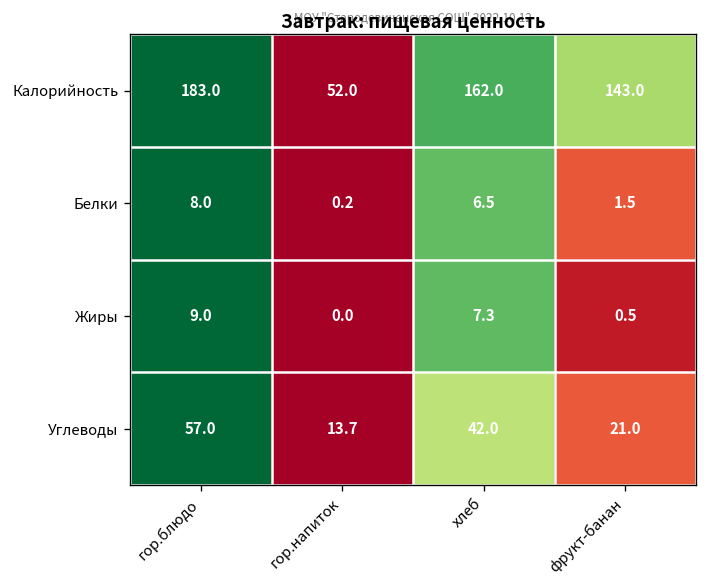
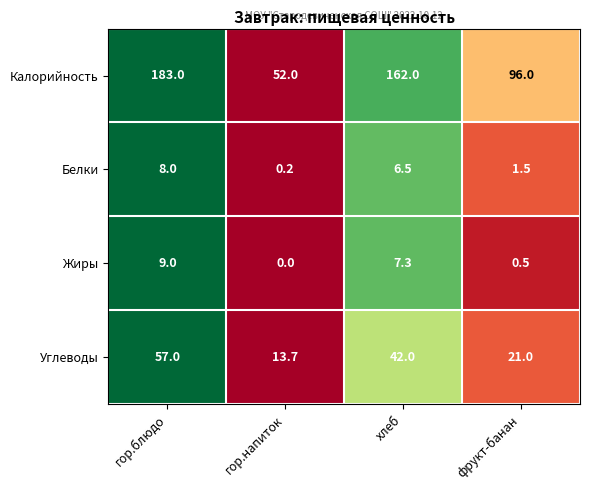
  {
    "Калорийность": {
      "гор.блюдо": 183.0,
      "гор.напиток": 52.0,
      "хлеб": 162.0,
-     "фрукт-банан": 143.0
+     "фрукт-банан": 96.0
    },
    "Белки": {
      "гор.блюдо": 8.0,
      "гор.напиток": 0.2,
      "хлеб": 6.5,
      "фрукт-банан": 1.5
    },
    "Жиры": {
      "гор.блюдо": 9.0,
      "гор.напиток": 0.0,
      "хлеб": 7.3,
      "фрукт-банан": 0.5
    },
    "Углеводы": {
      "гор.блюдо": 57.0,
      "гор.напиток": 13.7,
      "хлеб": 42.0,
      "фрукт-банан": 21.0
    }
  }
